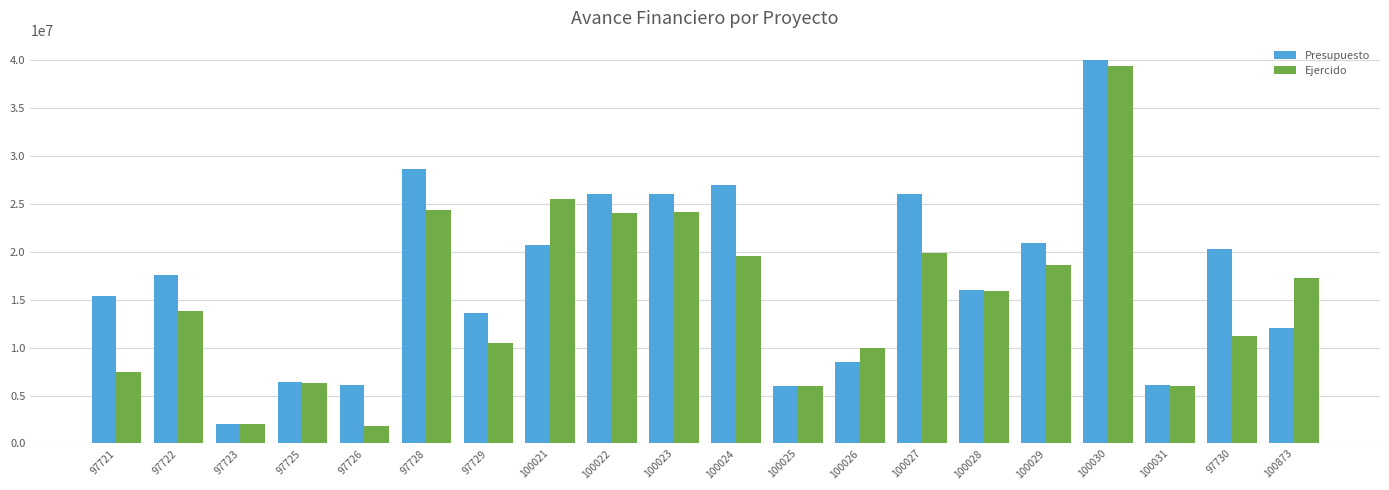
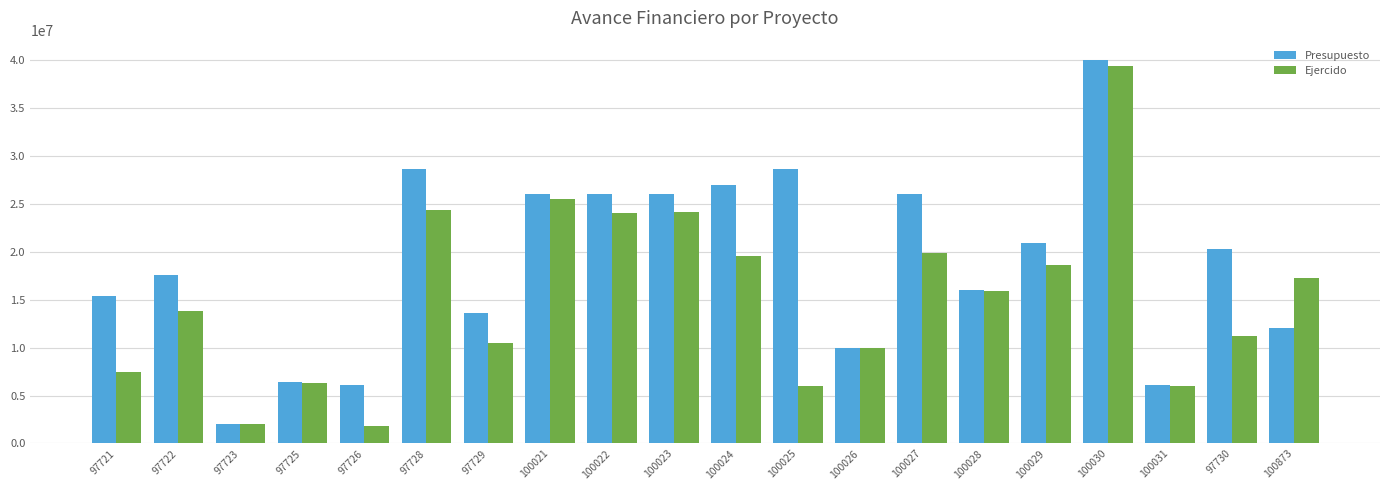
  {
    "Presupuesto": {
      "97721": 15000000,
      "97722": 18000000,
      "97723": 2000000,
      "97725": 6000000,
      "97726": 6000000,
      "97728": 29000000,
      "97729": 14000000,
-     "100021": 21000000,
+     "100021": 26000000,
      "100022": 26000000,
      "100023": 26000000,
      "100024": 27000000,
-     "100025": 6000000,
-     "100026": 9000000,
+     "100025": 29000000,
+     "100026": 10000000,
      "100027": 26000000,
      "100028": 16000000,
      "100029": 21000000,
      "100030": 40000000,
      "100031": 6000000,
      "97730": 20000000,
      "100873": 12000000
    },
    "Ejercido": {
      "97721": 7000000,
      "97722": 14000000,
      "97723": 2000000,
      "97725": 6000000,
      "97726": 2000000,
      "97728": 24000000,
      "97729": 10000000,
      "100021": 26000000,
      "100022": 24000000,
      "100023": 24000000,
      "100024": 20000000,
      "100025": 6000000,
      "100026": 10000000,
      "100027": 20000000,
      "100028": 16000000,
      "100029": 19000000,
      "100030": 39000000,
      "100031": 6000000,
      "97730": 11000000,
      "100873": 17000000
    }
  }
